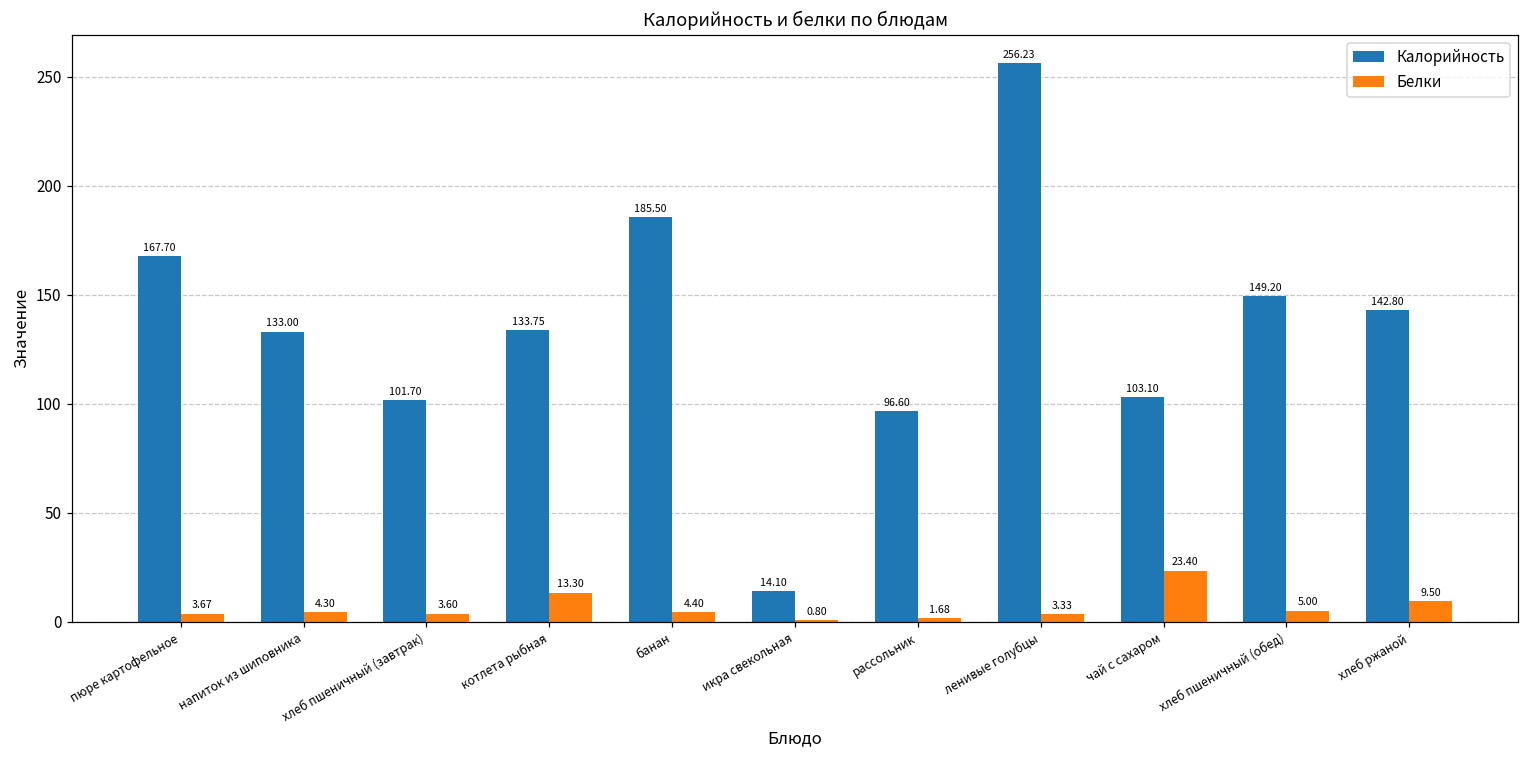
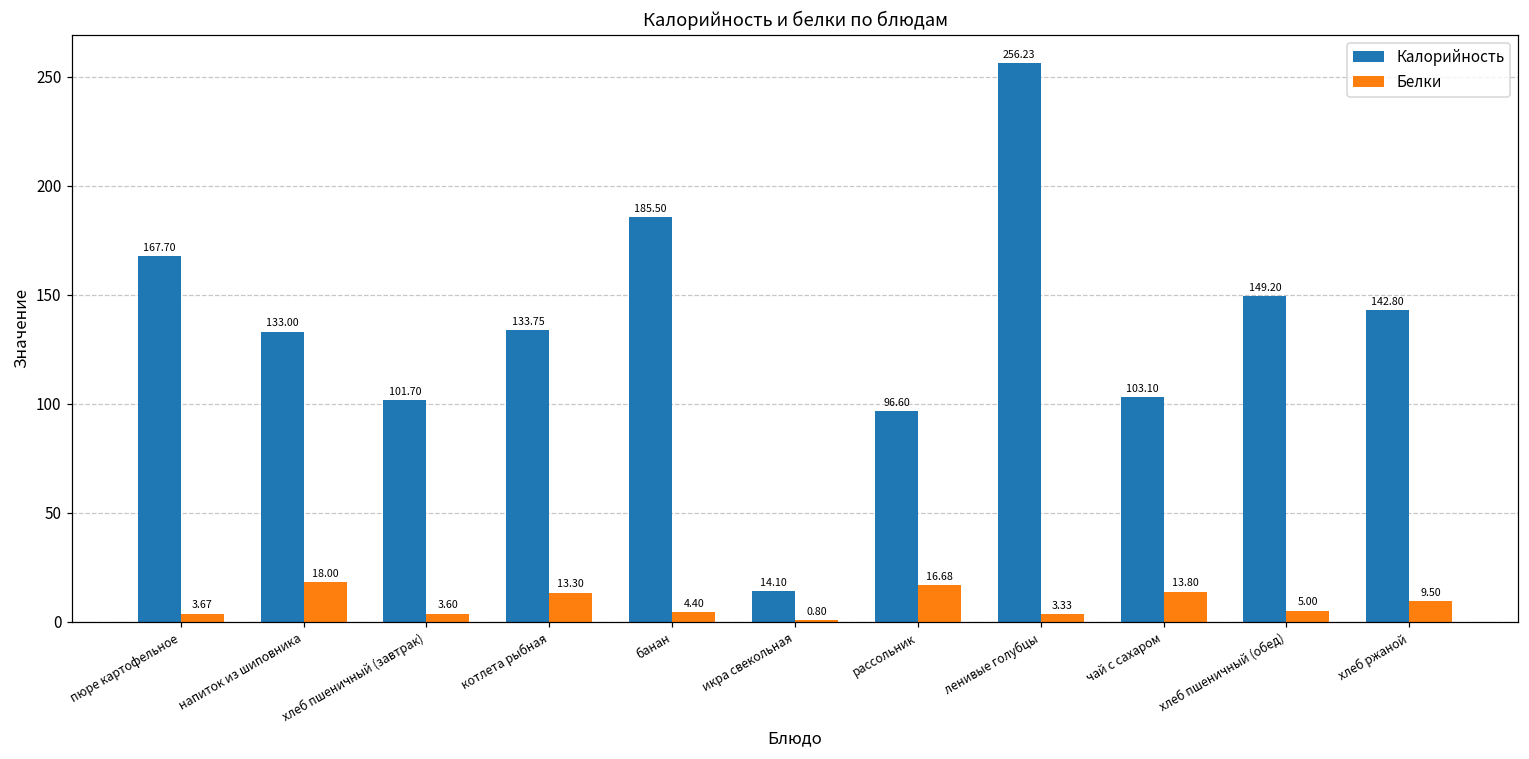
  {
    "Калорийность": {
      "пюре картофельное": 167.70,
      "напиток из шиповника": 133.00,
      "хлеб пшеничный (завтрак)": 101.70,
      "котлета рыбная": 133.75,
      "банан": 185.50,
      "икра свекольная": 14.10,
      "рассольник": 96.60,
      "ленивые голубцы": 256.23,
      "чай с сахаром": 103.10,
      "хлеб пшеничный (обед)": 149.20,
      "хлеб ржаной": 142.80
    },
    "Белки": {
      "пюре картофельное": 3.67,
-     "напиток из шиповника": 4.30,
+     "напиток из шиповника": 18.00,
      "хлеб пшеничный (завтрак)": 3.60,
      "котлета рыбная": 13.30,
      "банан": 4.40,
      "икра свекольная": 0.80,
-     "рассольник": 1.68,
+     "рассольник": 16.68,
      "ленивые голубцы": 3.33,
-     "чай с сахаром": 23.40,
+     "чай с сахаром": 13.80,
      "хлеб пшеничный (обед)": 5.00,
      "хлеб ржаной": 9.50
    }
  }
